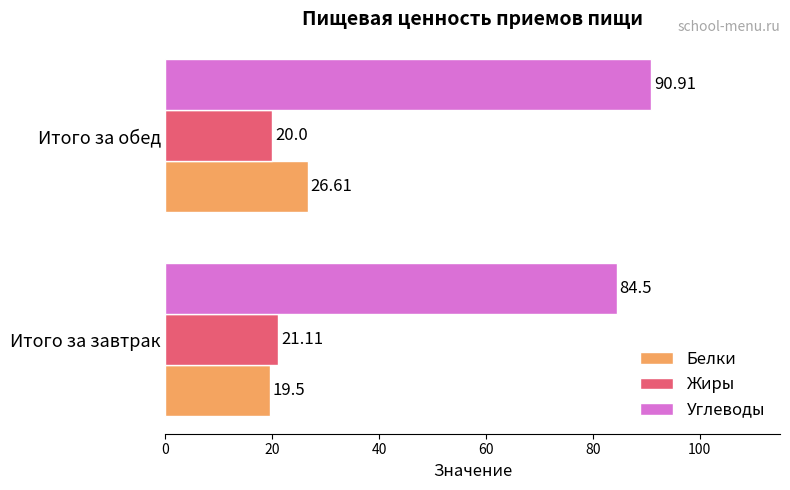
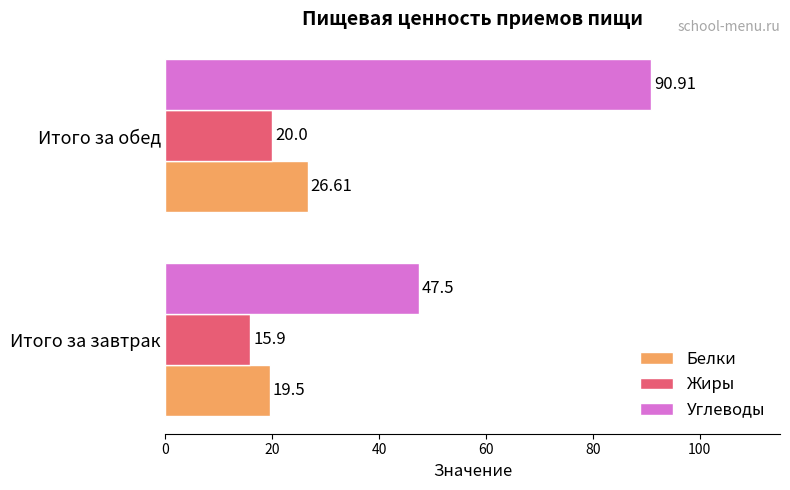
  {
    "Белки": {
      "Итого за обед": 26.61,
      "Итого за завтрак": 19.5
    },
    "Жиры": {
      "Итого за обед": 20.0,
-     "Итого за завтрак": 21.11
+     "Итого за завтрак": 15.9
    },
    "Углеводы": {
      "Итого за обед": 90.91,
-     "Итого за завтрак": 84.5
+     "Итого за завтрак": 47.5
    }
  }
